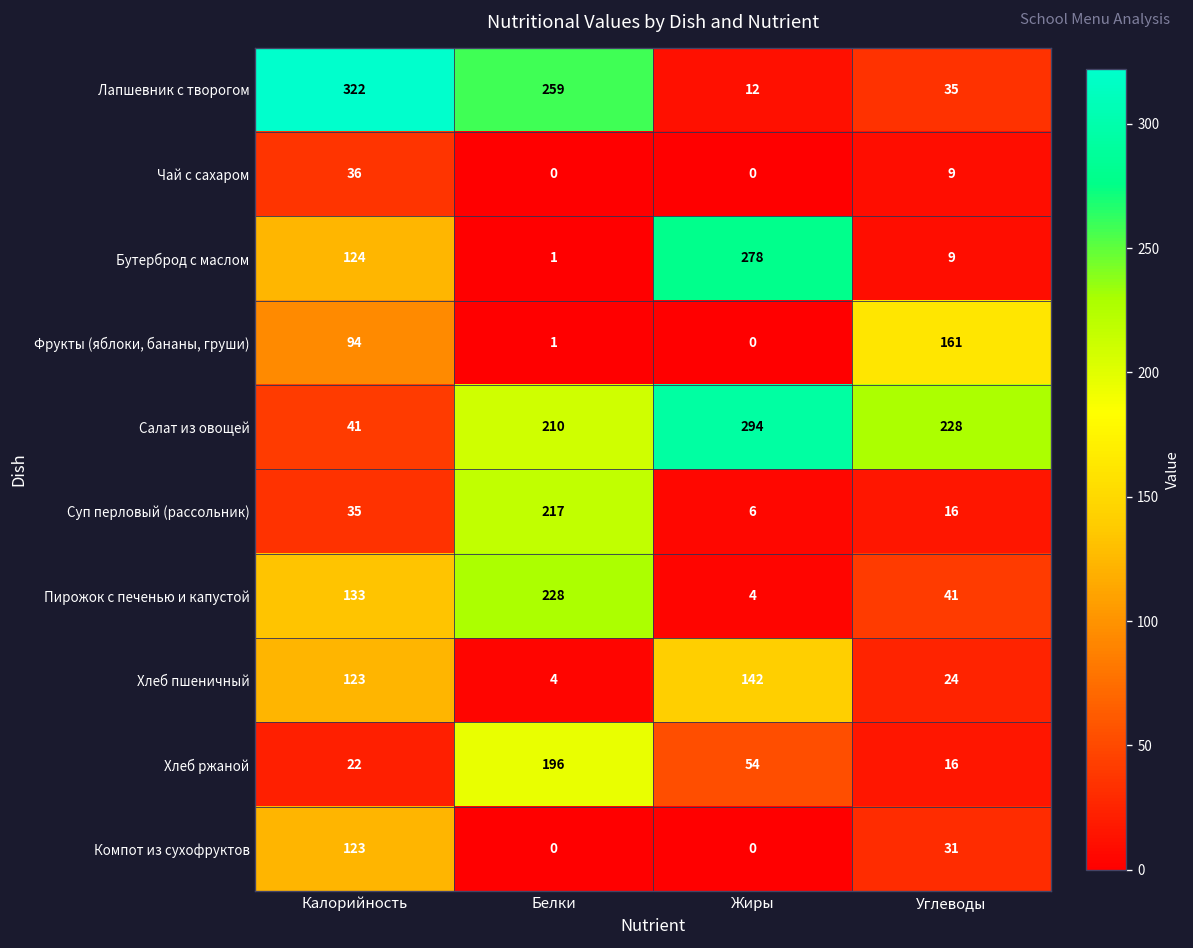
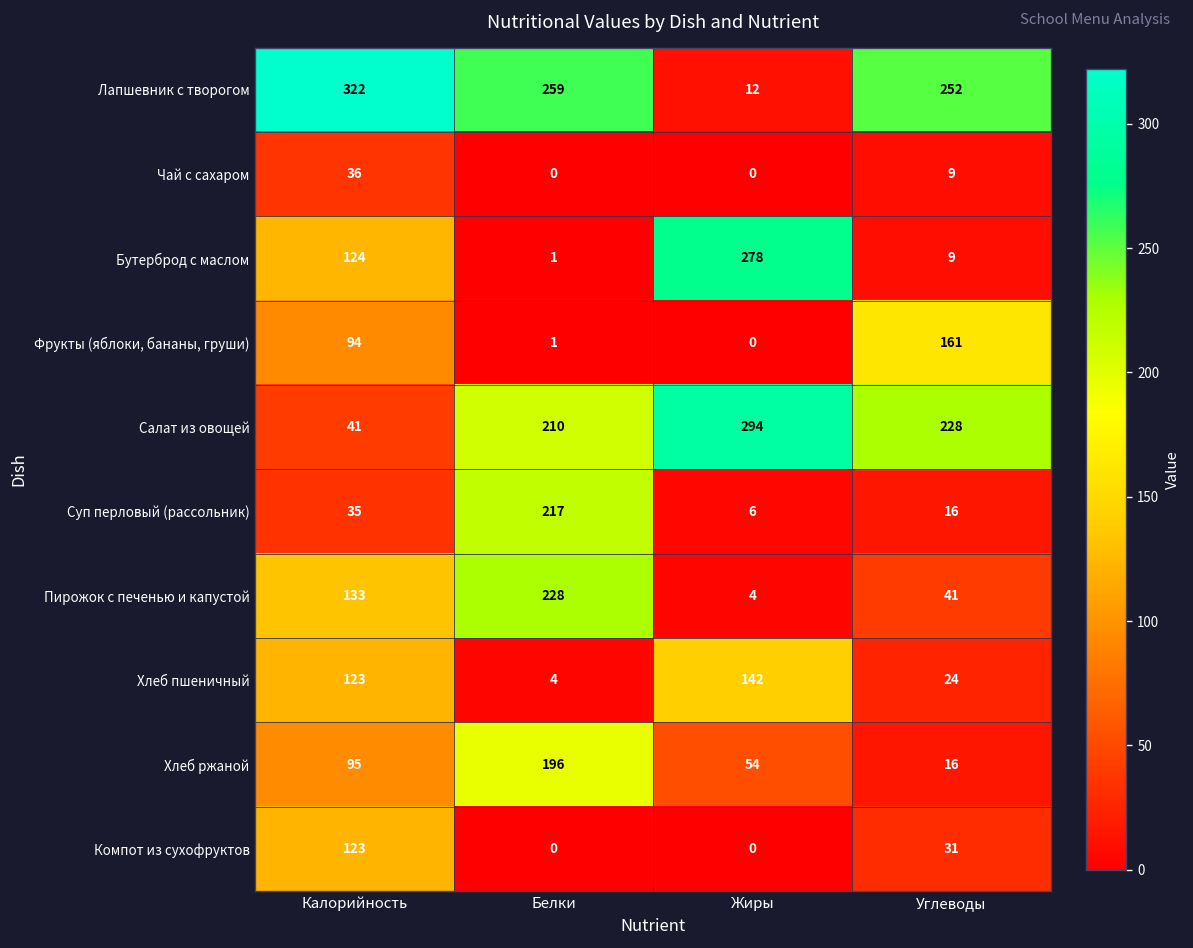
  {
    "Лапшевник с творогом": {
      "Калорийность": 322,
      "Белки": 259,
      "Жиры": 12,
-     "Углеводы": 35
+     "Углеводы": 252
    },
    "Чай с сахаром": {
      "Калорийность": 36,
      "Белки": 0,
      "Жиры": 0,
      "Углеводы": 9
    },
    "Бутерброд с маслом": {
      "Калорийность": 124,
      "Белки": 1,
      "Жиры": 278,
      "Углеводы": 9
    },
    "Фрукты (яблоки, бананы, груши)": {
      "Калорийность": 94,
      "Белки": 1,
      "Жиры": 0,
      "Углеводы": 161
    },
    "Салат из овощей": {
      "Калорийность": 41,
      "Белки": 210,
      "Жиры": 294,
      "Углеводы": 228
    },
    "Суп перловый (рассольник)": {
      "Калорийность": 35,
      "Белки": 217,
      "Жиры": 6,
      "Углеводы": 16
    },
    "Пирожок с печенью и капустой": {
      "Калорийность": 133,
      "Белки": 228,
      "Жиры": 4,
      "Углеводы": 41
    },
    "Хлеб пшеничный": {
      "Калорийность": 123,
      "Белки": 4,
      "Жиры": 142,
      "Углеводы": 24
    },
    "Хлеб ржаной": {
-     "Калорийность": 22,
+     "Калорийность": 95,
      "Белки": 196,
      "Жиры": 54,
      "Углеводы": 16
    },
    "Компот из сухофруктов": {
      "Калорийность": 123,
      "Белки": 0,
      "Жиры": 0,
      "Углеводы": 31
    }
  }
